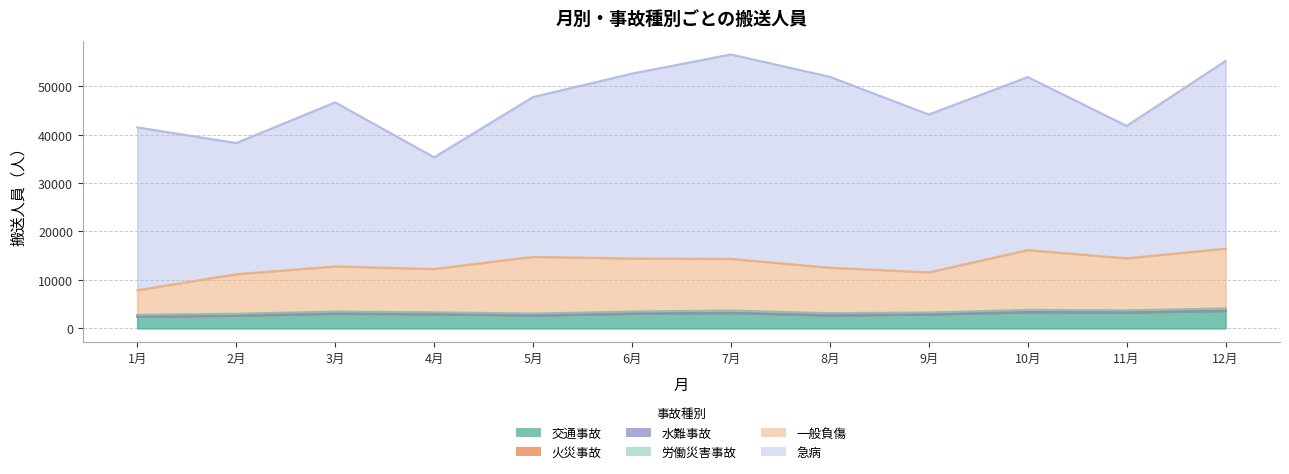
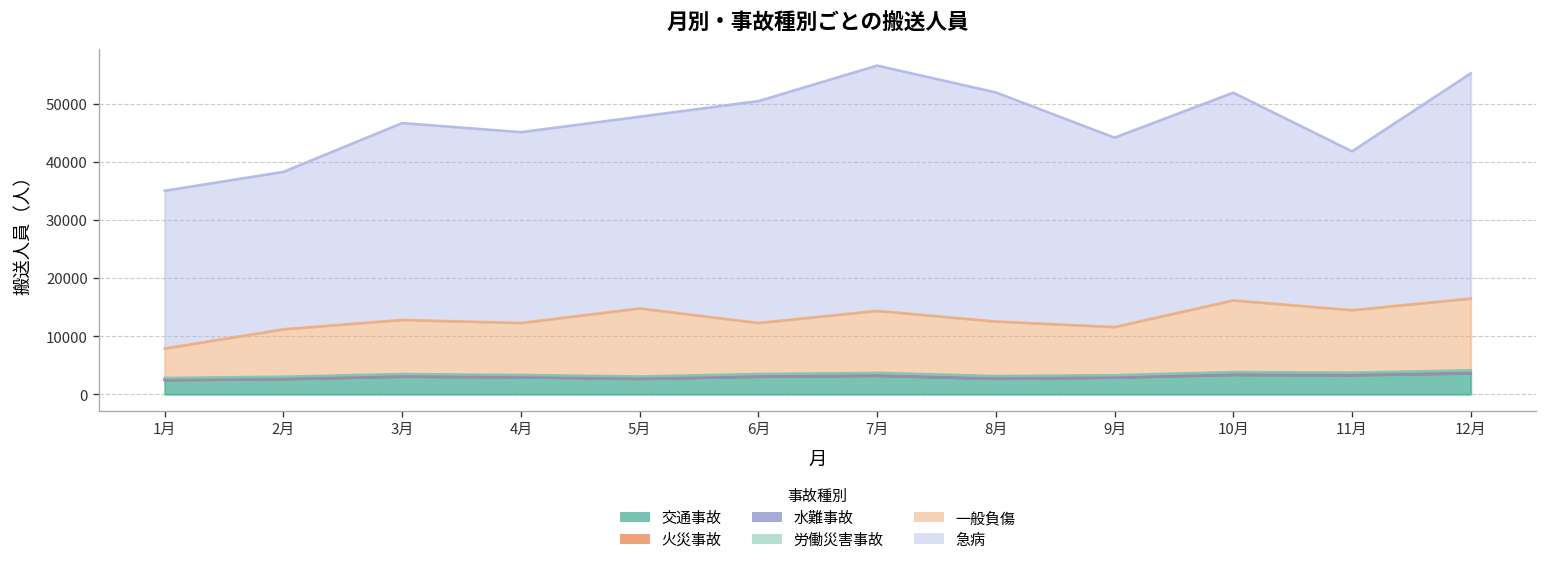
  {
    "一般負傷": {
      "1月": 5000,
      "2月": 8000,
      "3月": 9000,
      "4月": 9000,
      "5月": 12000,
-     "6月": 11000,
+     "6月": 9000,
      "7月": 11000,
      "8月": 9000,
      "9月": 8000,
      "10月": 12000,
      "11月": 11000,
      "12月": 12000
    },
    "急病": {
-     "1月": 34000,
+     "1月": 27000,
      "2月": 27000,
      "3月": 34000,
-     "4月": 23000,
+     "4月": 33000,
      "5月": 33000,
      "6月": 38000,
      "7月": 42000,
      "8月": 39000,
      "9月": 33000,
      "10月": 36000,
      "11月": 27000,
      "12月": 39000
    }
  }
